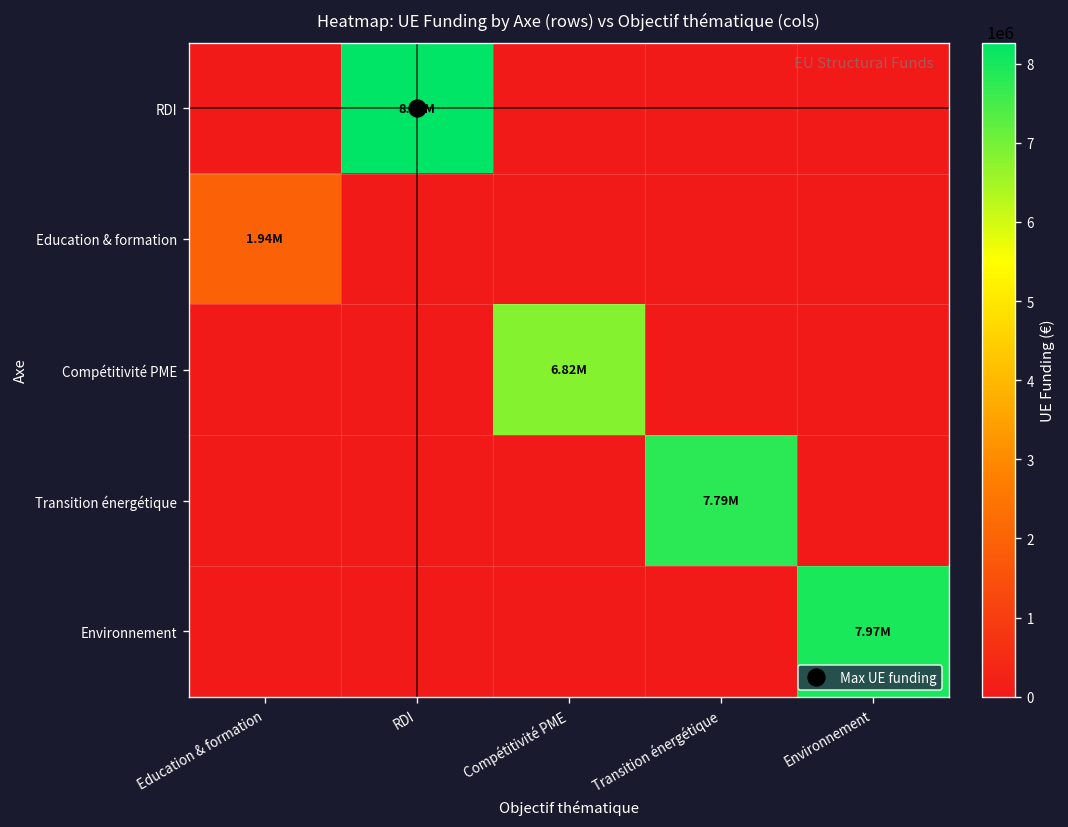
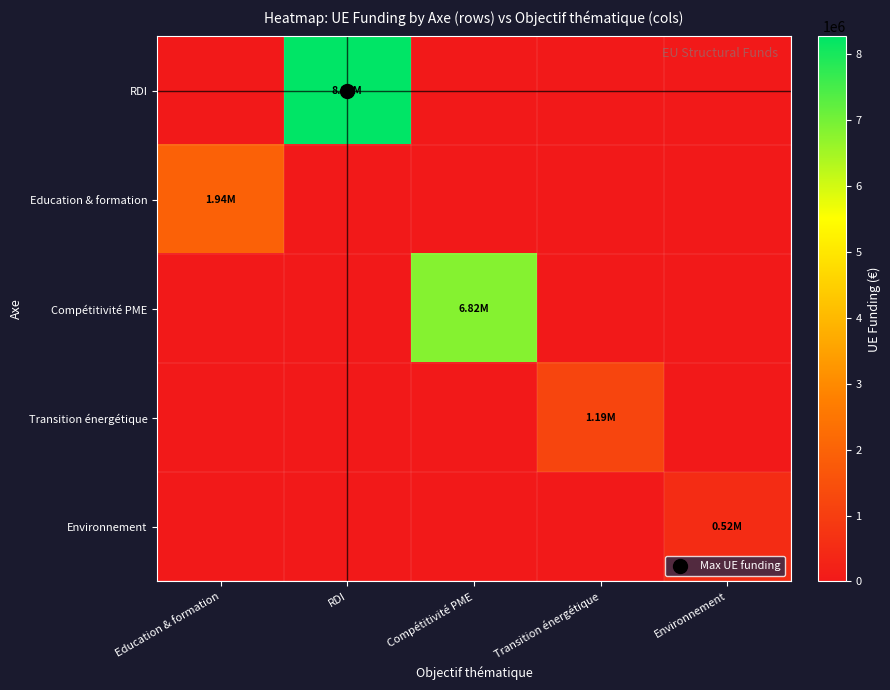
  {
    "Education & formation": {
      "Education & formation": "1.94M"
    },
    "Compétitivité PME": {
      "Compétitivité PME": "6.82M"
    },
    "Transition énergétique": {
-     "Transition énergétique": "7.79M"
+     "Transition énergétique": "1.19M"
    },
    "Environnement": {
-     "Environnement": "7.97M"
+     "Environnement": "0.52M"
    }
  }
